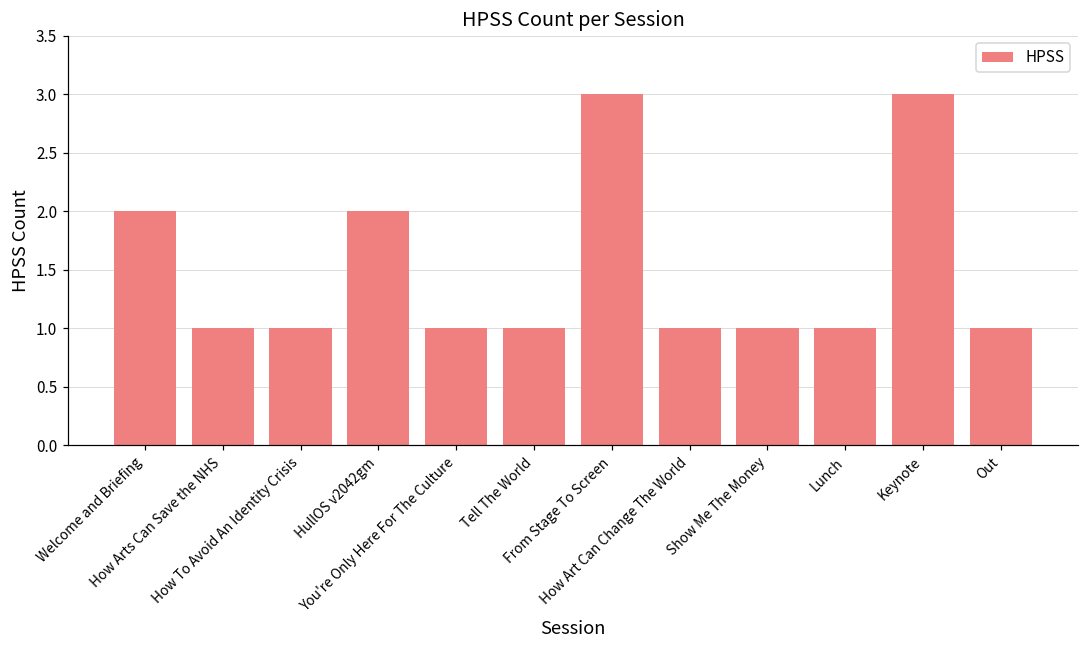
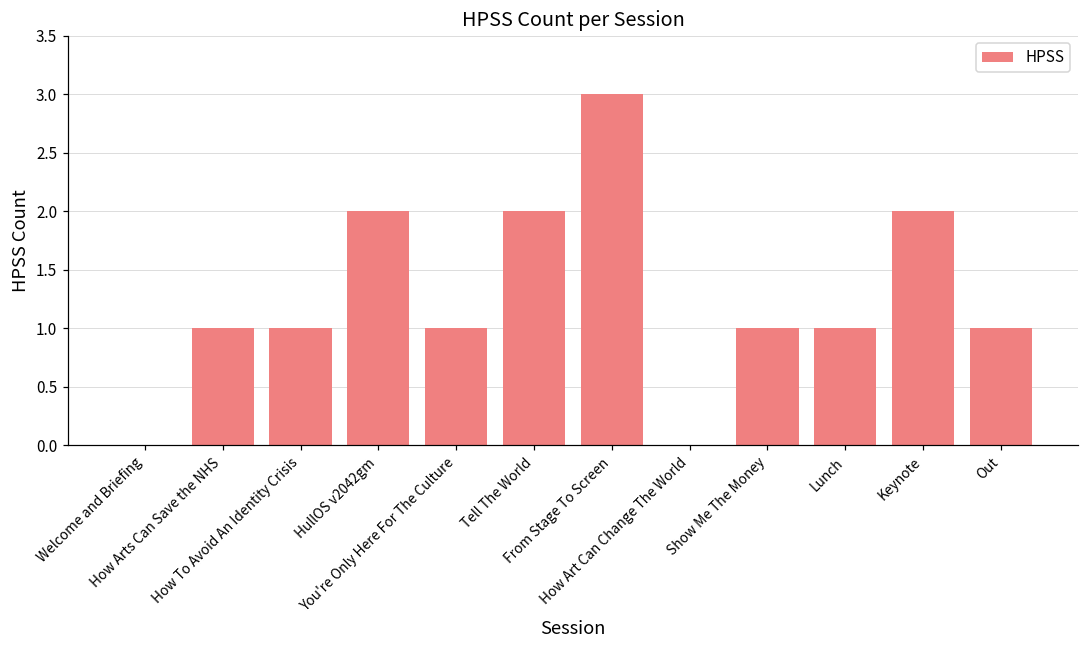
  {
-   "Welcome and Briefing": 2,
+   "Welcome and Briefing": 0,
    "How Arts Can Save the NHS": 1,
    "How To Avoid An Identity Crisis": 1,
    "HullOS v2042gm": 2,
    "You're Only Here For The Culture": 1,
-   "Tell The World": 1,
+   "Tell The World": 2,
    "From Stage To Screen": 3,
-   "How Art Can Change The World": 1,
+   "How Art Can Change The World": 0,
    "Show Me The Money": 1,
    "Lunch": 1,
-   "Keynote": 3,
+   "Keynote": 2,
    "Out": 1
  }
